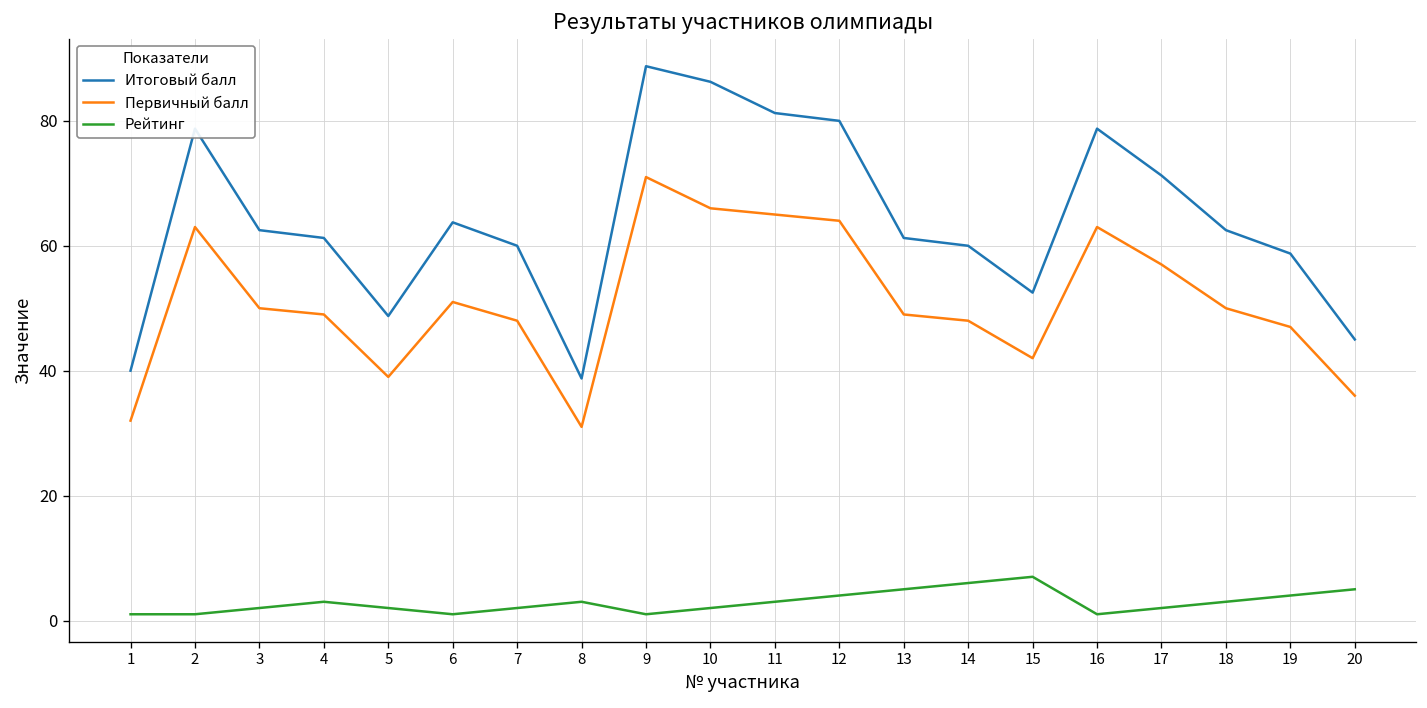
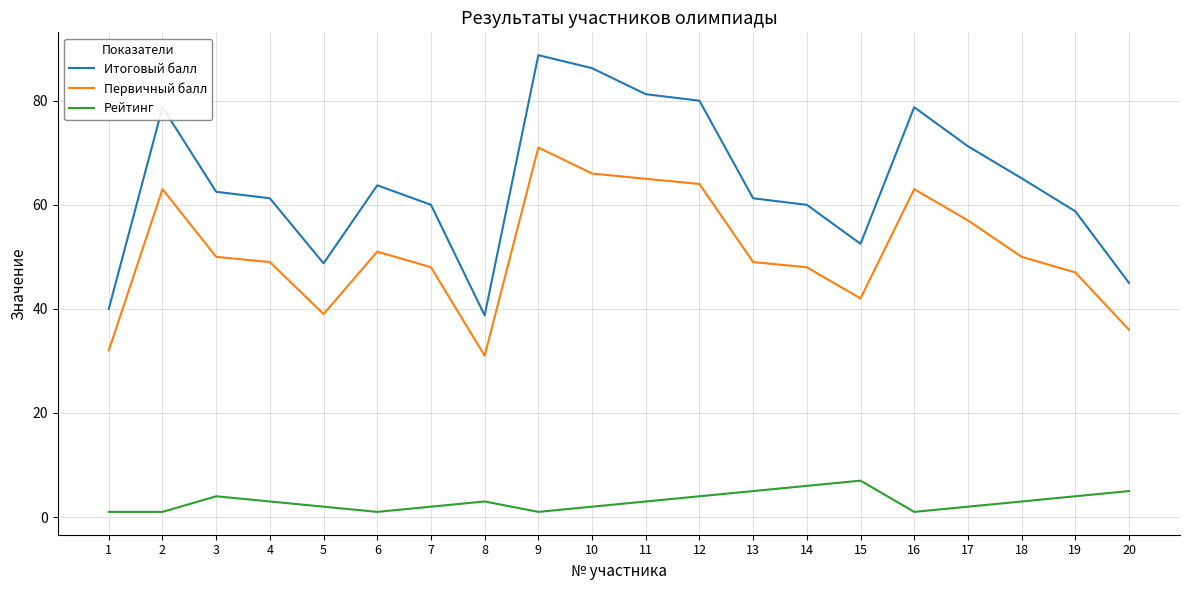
  {
    "Итоговый балл": {
      "1": 40,
      "3": 63,
      "4": 61,
      "5": 49,
      "6": 64,
      "7": 60,
      "8": 39,
      "9": 89,
      "10": 86,
      "11": 81,
      "12": 80,
      "13": 61,
      "14": 60,
      "15": 53,
      "16": 79,
      "17": 71,
-     "18": 63,
+     "18": 65,
      "19": 59,
      "20": 45
    },
    "Первичный балл": {
      "1": 32,
      "2": 63,
      "3": 50,
      "4": 49,
      "5": 39,
      "6": 51,
      "7": 48,
      "8": 31,
      "9": 71,
      "10": 66,
      "11": 65,
      "12": 64,
      "13": 49,
      "14": 48,
      "15": 42,
      "16": 63,
      "17": 57,
      "18": 50,
      "19": 47,
      "20": 36
    },
    "Рейтинг": {
      "1": 1,
      "2": 1,
-     "3": 2,
+     "3": 4,
      "4": 3,
      "5": 2,
      "6": 1,
      "7": 2,
      "8": 3,
      "9": 1,
      "10": 2,
      "11": 3,
      "12": 4,
      "13": 5,
      "14": 6,
      "15": 7,
      "16": 1,
      "17": 2,
      "18": 3,
      "19": 4,
      "20": 5
    }
  }
